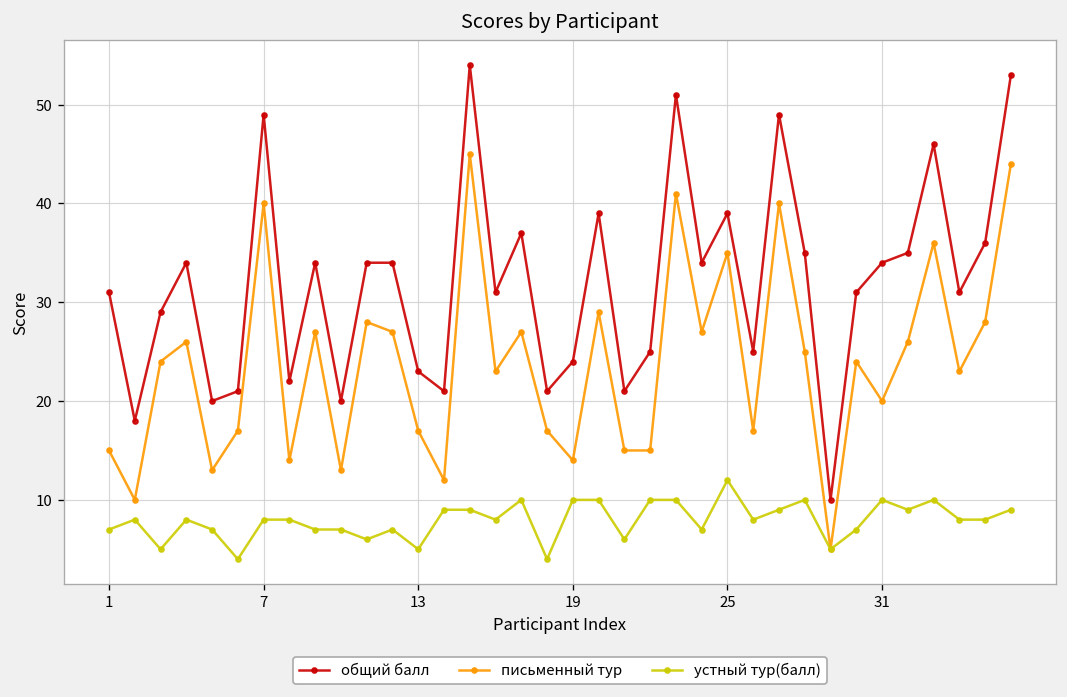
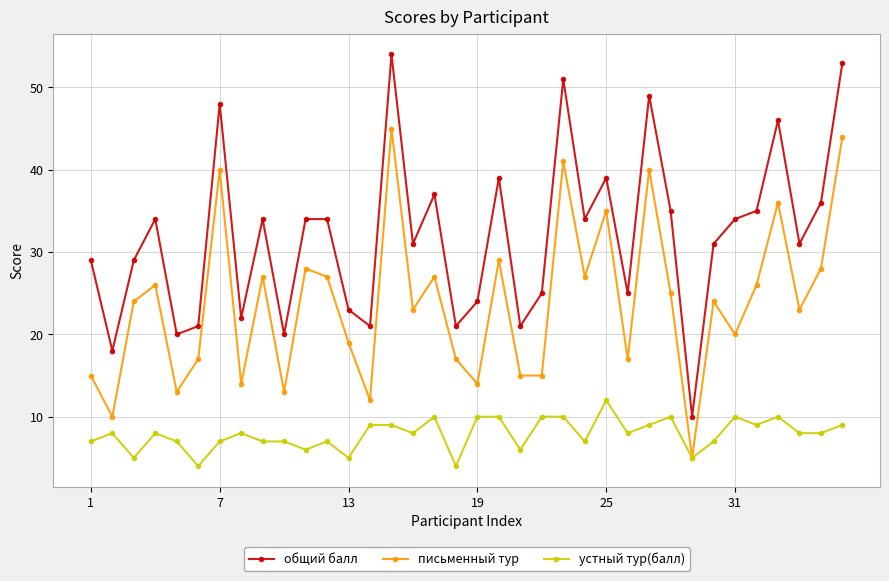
  {
    "общий балл": {
-     "1": 31,
-     "7": 49,
+     "1": 29,
+     "7": 48,
      "13": 23,
      "19": 24,
      "25": 39,
      "31": 34
    },
    "письменный тур": {
      "1": 15,
      "7": 40,
-     "13": 17,
+     "13": 19,
      "19": 14,
      "25": 35,
      "31": 20
    },
    "устный тур(балл)": {
      "1": 7,
-     "7": 8,
+     "7": 7,
      "13": 5,
      "19": 10,
      "25": 12,
      "31": 10
    }
  }
